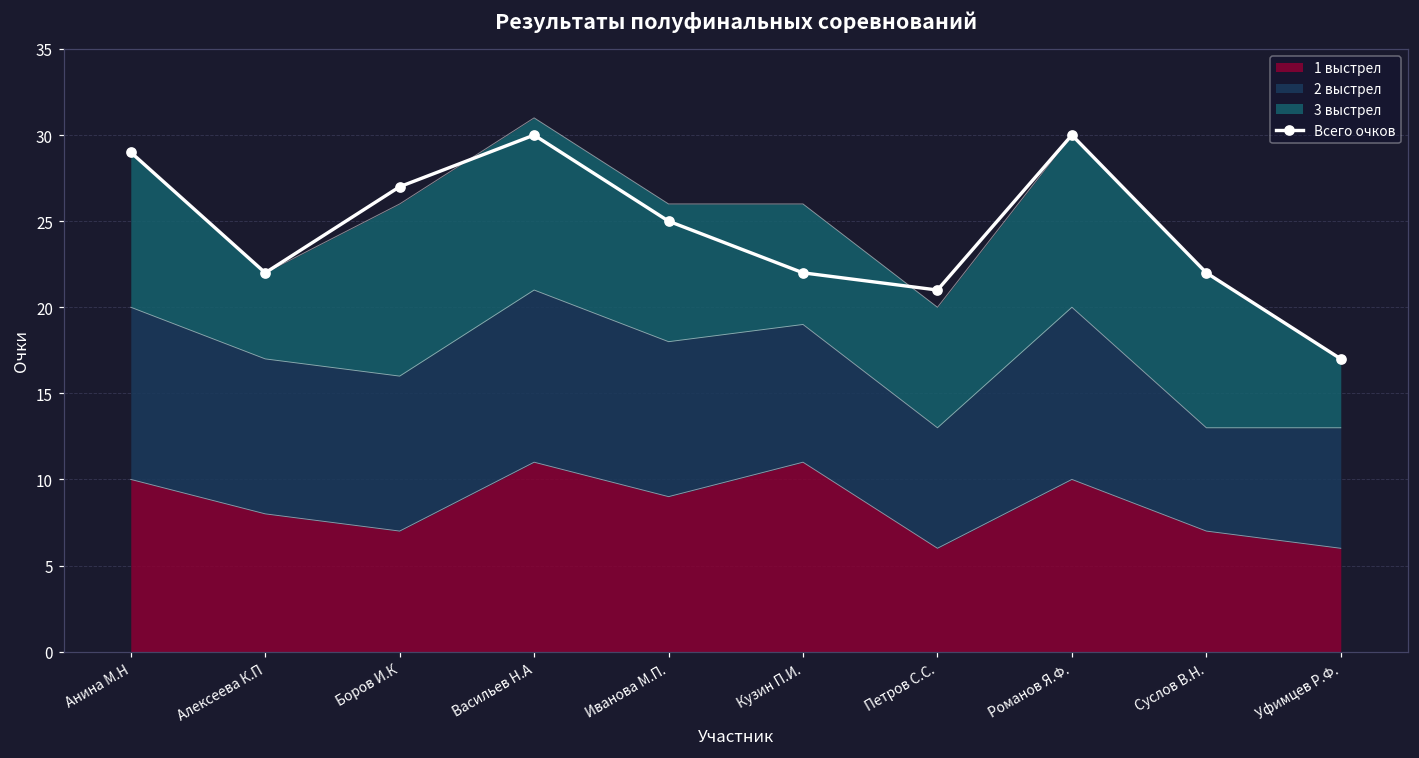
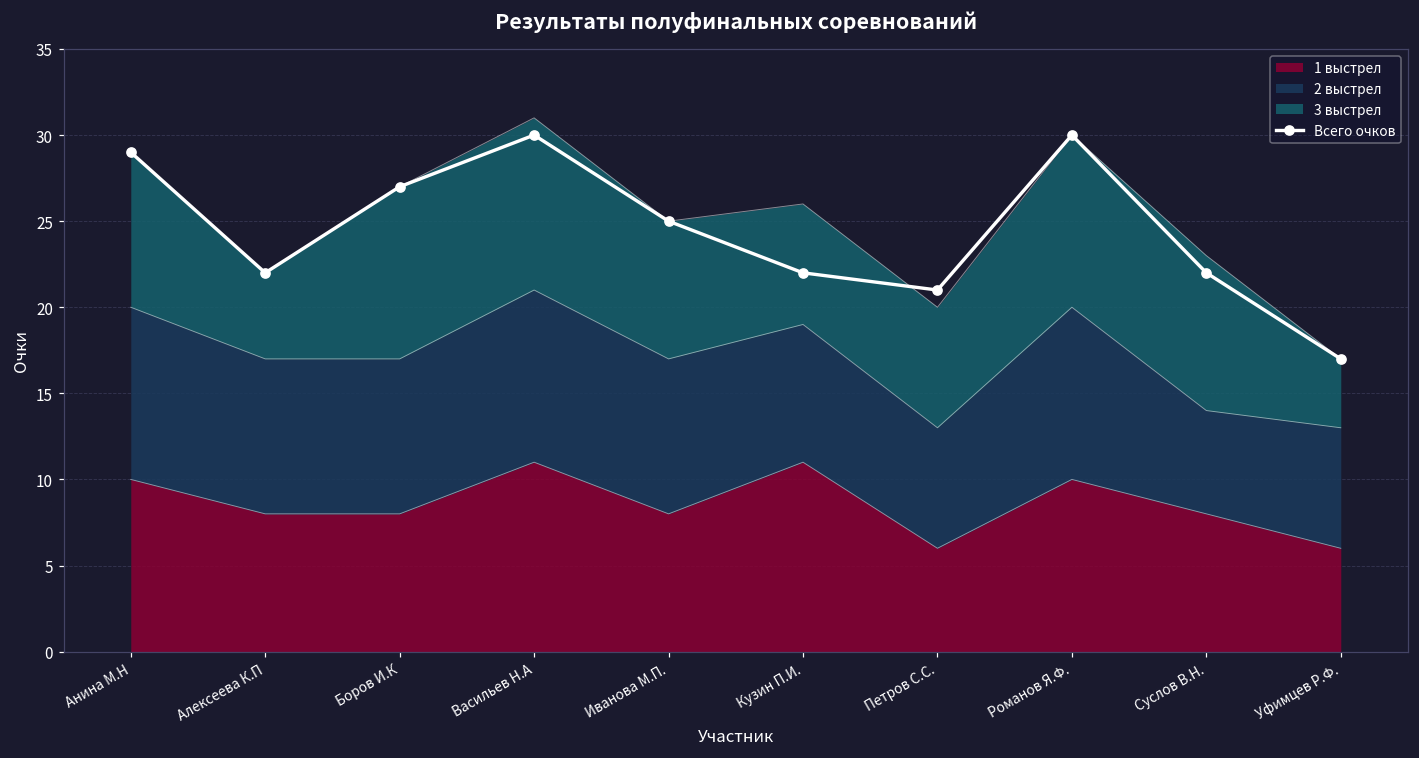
  {
    "1 выстрел": {
      "Анина М.Н": 10,
      "Алексеева К.П": 8,
-     "Боров И.К": 7,
+     "Боров И.К": 8,
      "Васильев Н.А": 11,
-     "Иванова М.П.": 9,
+     "Иванова М.П.": 8,
      "Кузин П.И.": 11,
      "Петров С.С.": 6,
      "Романов Я.Ф.": 10,
-     "Суслов В.Н.": 7,
+     "Суслов В.Н.": 8,
      "Уфимцев Р.Ф.": 6
    },
    "Всего очков": {
      "Васильев Н.А": 30,
      "Кузин П.И.": 22,
      "Петров С.С.": 21
    }
  }
